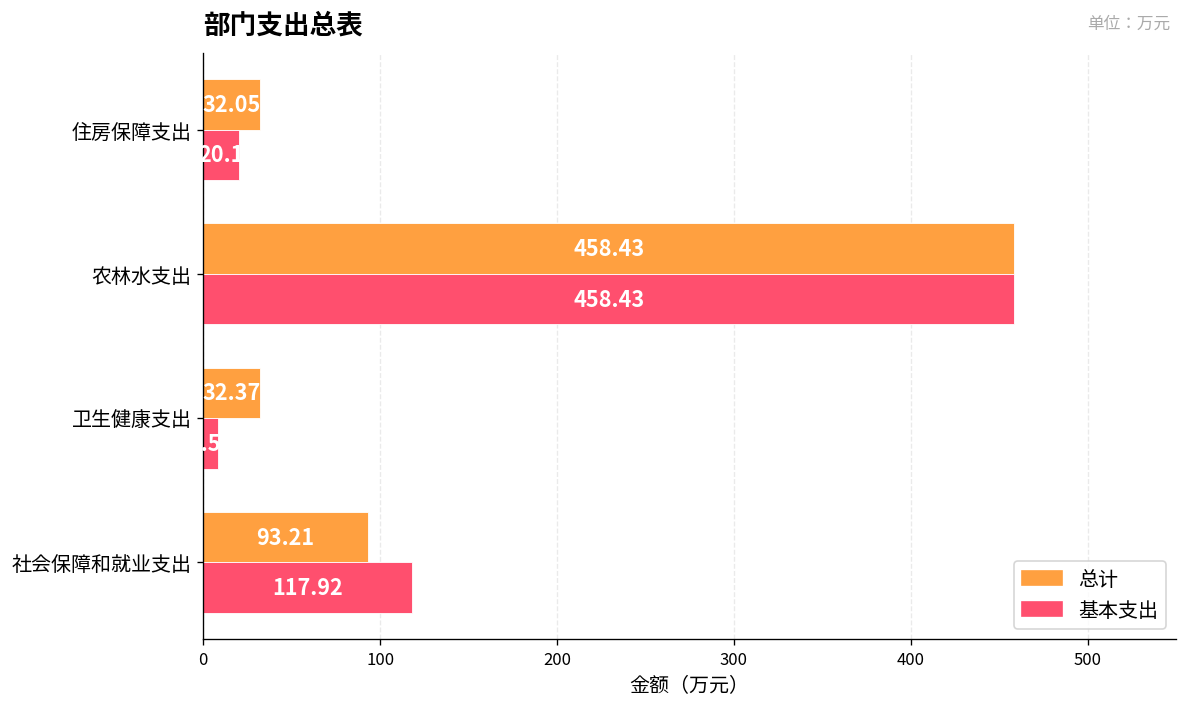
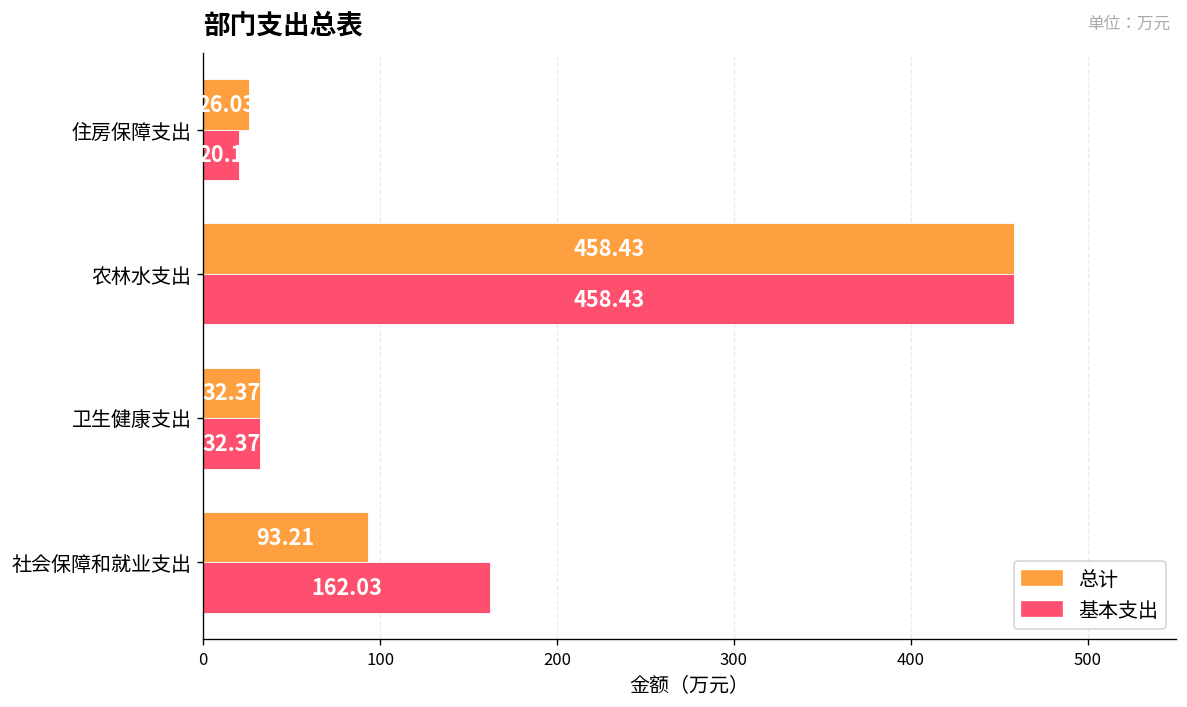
  {
    "总计": {
-     "住房保障支出": 32.05,
+     "住房保障支出": 26.03,
      "农林水支出": 458.43,
      "卫生健康支出": 32.37,
      "社会保障和就业支出": 93.21
    },
    "基本支出": {
      "住房保障支出": 20.1,
      "农林水支出": 458.43,
-     "卫生健康支出": 9,
-     "社会保障和就业支出": 117.92
+     "卫生健康支出": 32,
+     "社会保障和就业支出": 162.03
    }
  }
